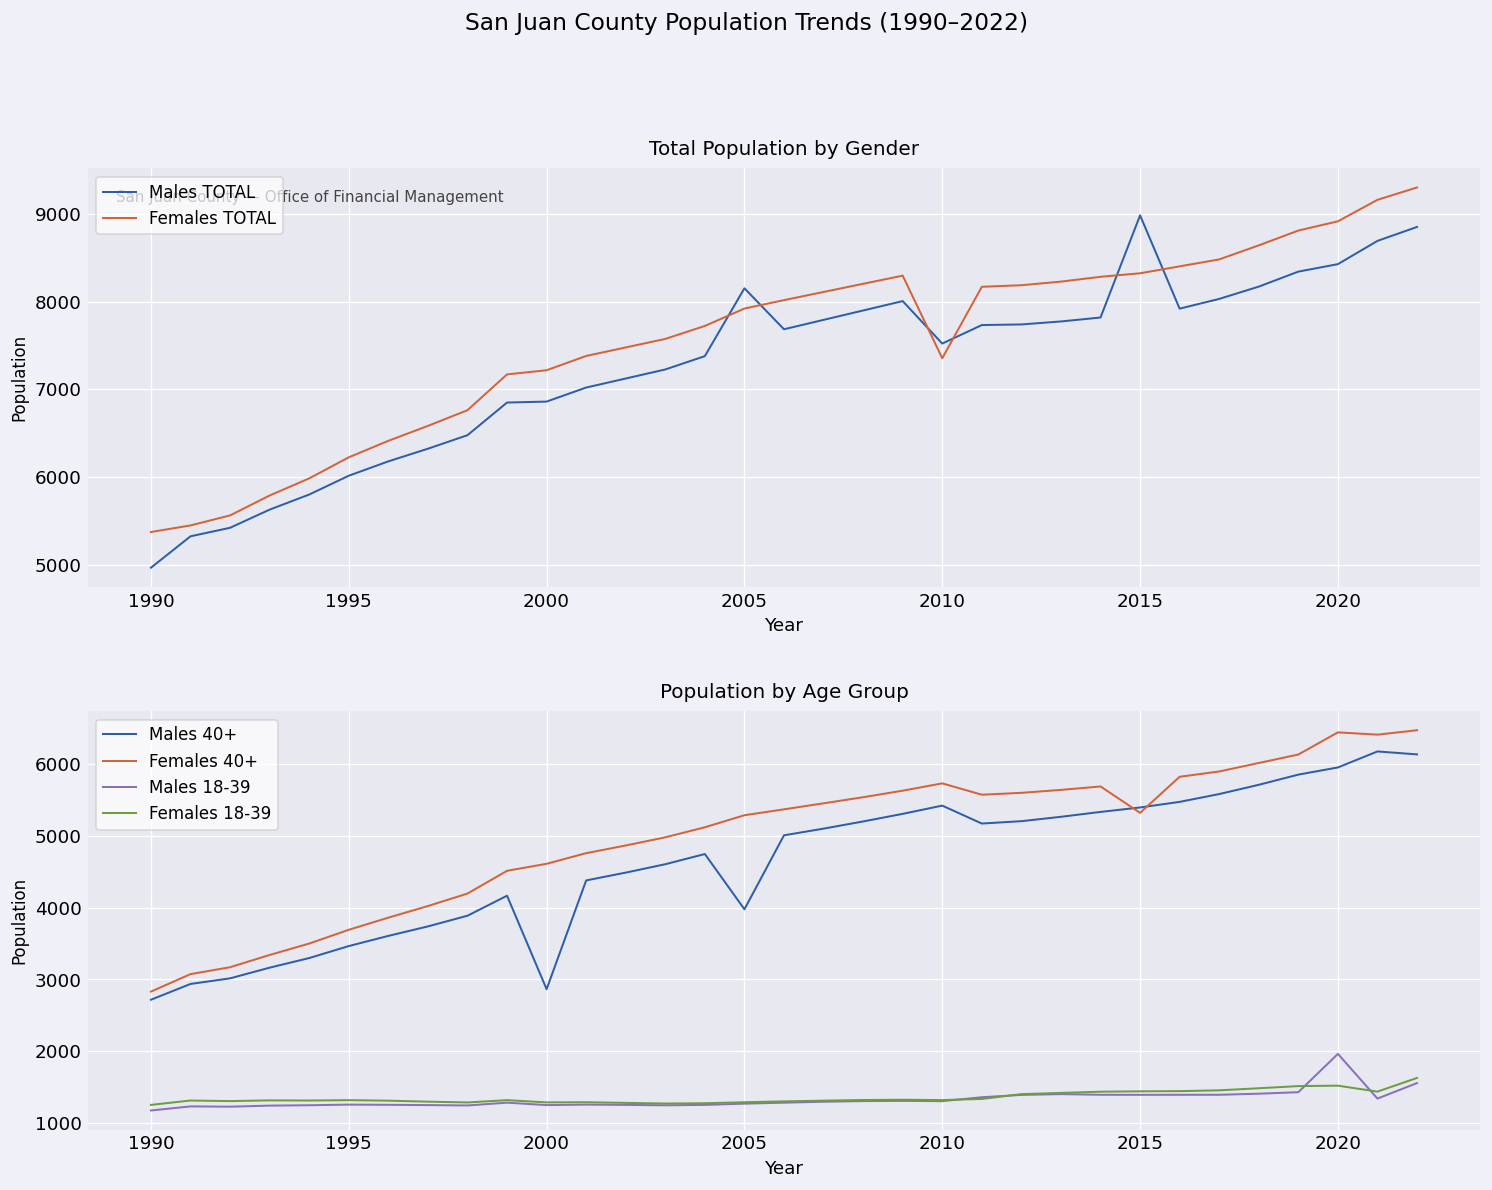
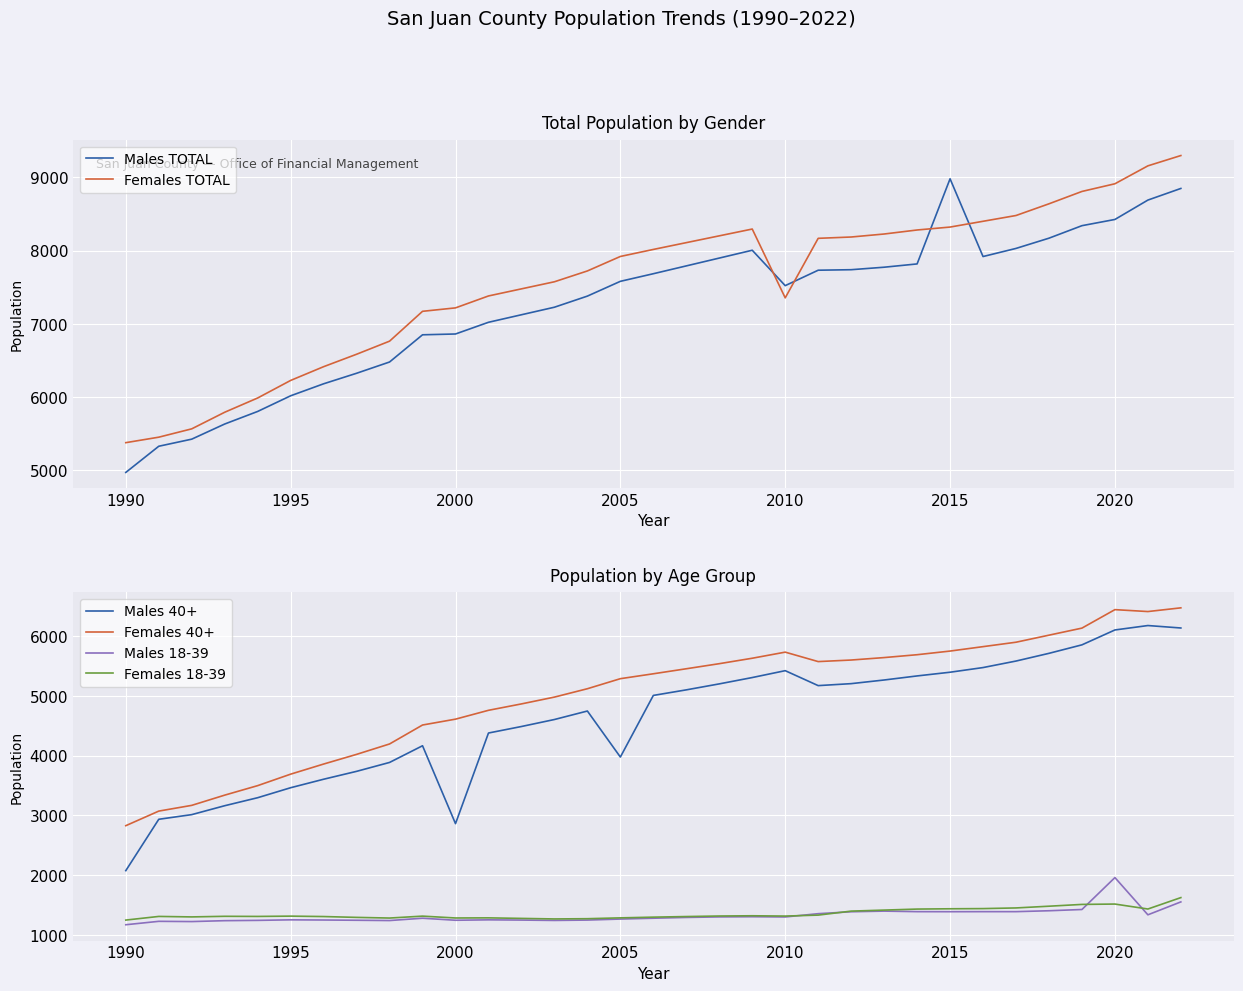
  {
    "Total Population by Gender": {
      "Males TOTAL": {
        "1990": 5000,
        "1995": 6000,
        "2000": 6900,
-       "2005": 8200,
+       "2005": 7600,
        "2010": 7500,
        "2015": 9000,
        "2020": 8400
      },
      "Females TOTAL": {
        "1990": 5400,
        "1995": 6200,
        "2000": 7200,
        "2005": 7900,
        "2010": 7400,
        "2015": 8300,
        "2020": 8900
      }
    },
    "Population by Age Group": {
      "Males 40+": {
-       "1990": 2700,
+       "1990": 2100,
        "1995": 3500,
        "2000": 2900,
        "2005": 4000,
        "2010": 5400,
        "2015": 5400,
-       "2020": 6000
+       "2020": 6100
      },
      "Females 40+": {
        "1990": 2800,
        "1995": 3700,
        "2000": 4600,
        "2005": 5300,
        "2010": 5700,
-       "2015": 5300,
+       "2015": 5800,
        "2020": 6400
      },
      "Males 18-39": {
        "1990": 1200,
        "1995": 1300,
        "2015": 1400,
        "2020": 2000
      },
      "Females 18-39": {
        "1990": 1300,
        "1995": 1300,
        "2015": 1400,
        "2020": 1500
      }
    }
  }
